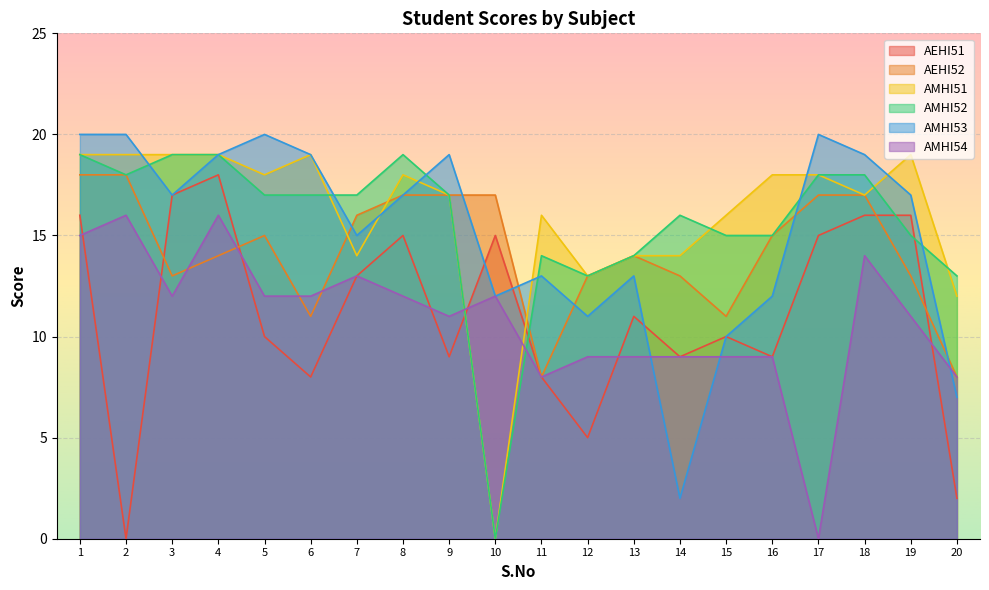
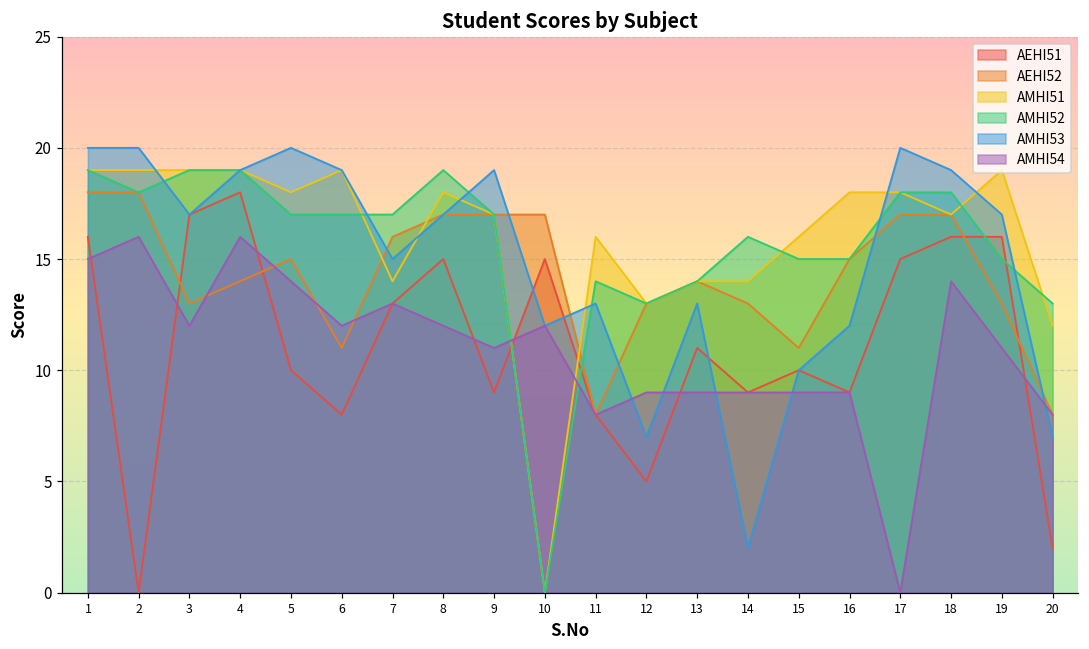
  {
    "AMHI52": {
      "5": 17,
      "6": 17,
      "7": 17,
      "8": 19,
      "11": 14,
      "14": 16,
      "15": 15,
      "18": 18,
      "19": 15,
      "20": 13
    },
    "AMHI53": {
      "1": 20,
      "2": 20,
      "5": 20,
      "7": 15,
      "9": 19,
      "11": 13,
-     "12": 11,
+     "12": 7,
      "13": 13,
      "14": 2,
      "16": 12,
      "17": 20,
      "18": 19,
      "19": 17,
      "20": 7
    },
    "AMHI54": {
      "1": 15,
      "2": 16,
      "3": 12,
      "4": 16,
-     "5": 12,
+     "5": 14,
      "6": 12,
      "8": 12,
      "9": 11,
      "12": 9,
      "13": 9,
      "15": 9,
      "17": 0,
      "18": 14,
      "19": 11
    }
  }
